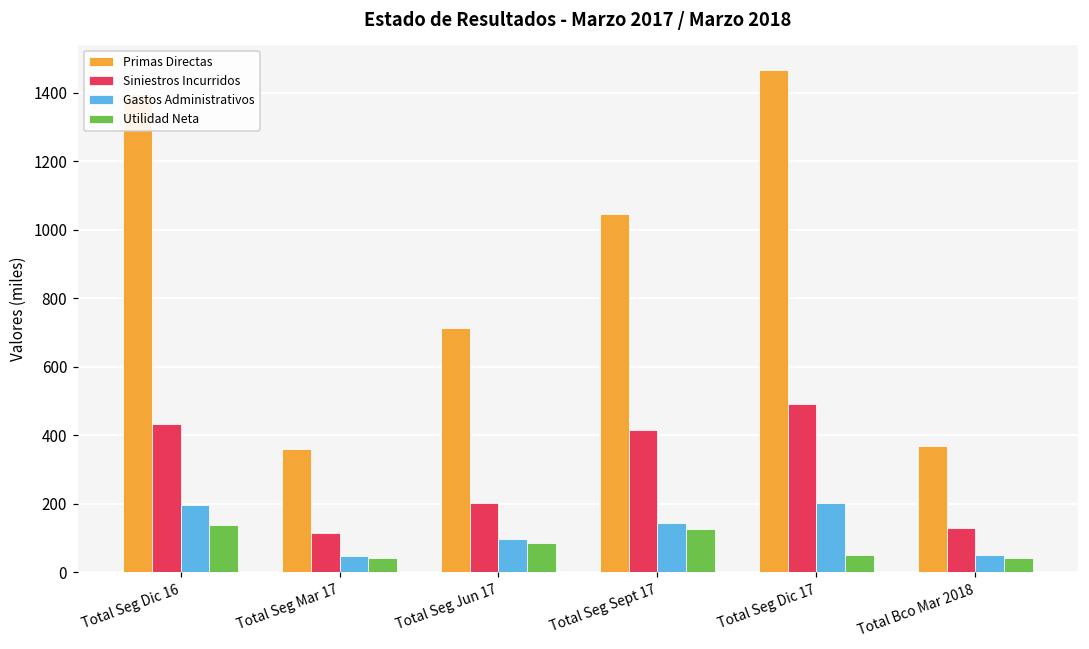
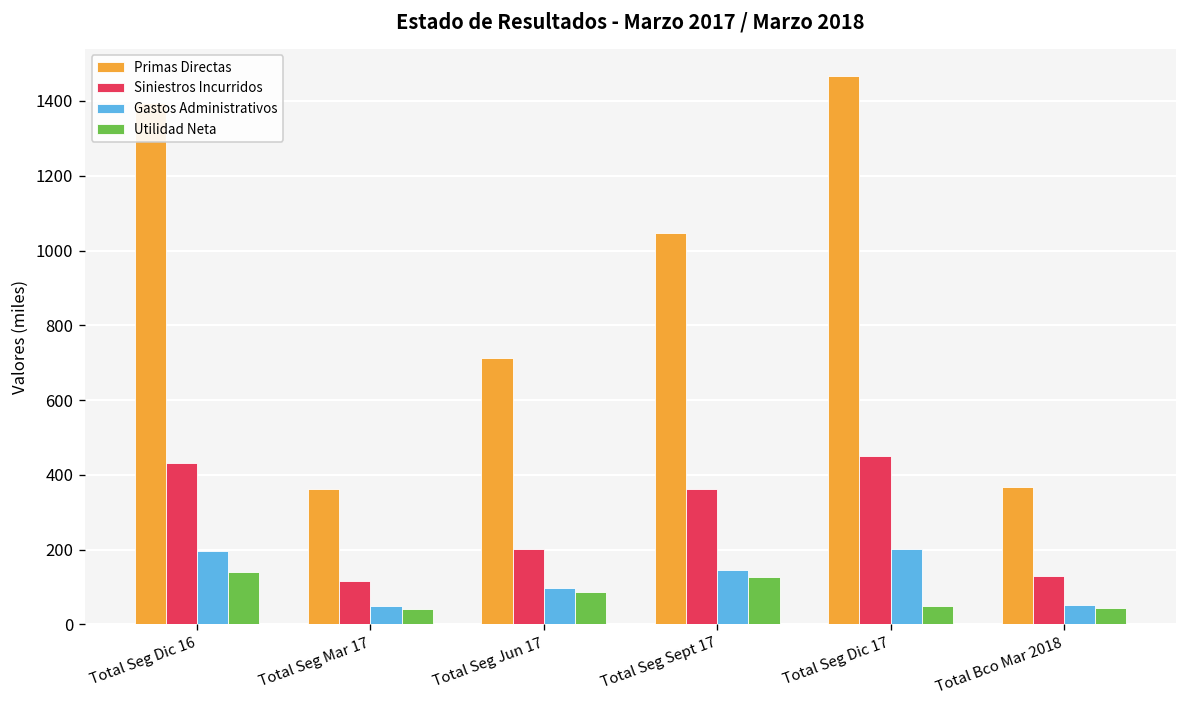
  {
    "Primas Directas": {
      "Total Seg Mar 17": 360,
      "Total Seg Jun 17": 710,
      "Total Seg Sept 17": 1050,
      "Total Seg Dic 17": 1470,
      "Total Bco Mar 2018": 370
    },
    "Siniestros Incurridos": {
      "Total Seg Dic 16": 430,
      "Total Seg Mar 17": 120,
      "Total Seg Jun 17": 200,
-     "Total Seg Sept 17": 420,
-     "Total Seg Dic 17": 490,
+     "Total Seg Sept 17": 360,
+     "Total Seg Dic 17": 450,
      "Total Bco Mar 2018": 130
    },
    "Gastos Administrativos": {
      "Total Seg Dic 16": 200,
      "Total Seg Mar 17": 50,
      "Total Seg Jun 17": 100,
      "Total Seg Sept 17": 140,
      "Total Seg Dic 17": 200,
      "Total Bco Mar 2018": 50
    },
    "Utilidad Neta": {
      "Total Seg Dic 16": 140,
      "Total Seg Mar 17": 40,
      "Total Seg Jun 17": 90,
      "Total Seg Sept 17": 130,
      "Total Seg Dic 17": 50,
      "Total Bco Mar 2018": 40
    }
  }
